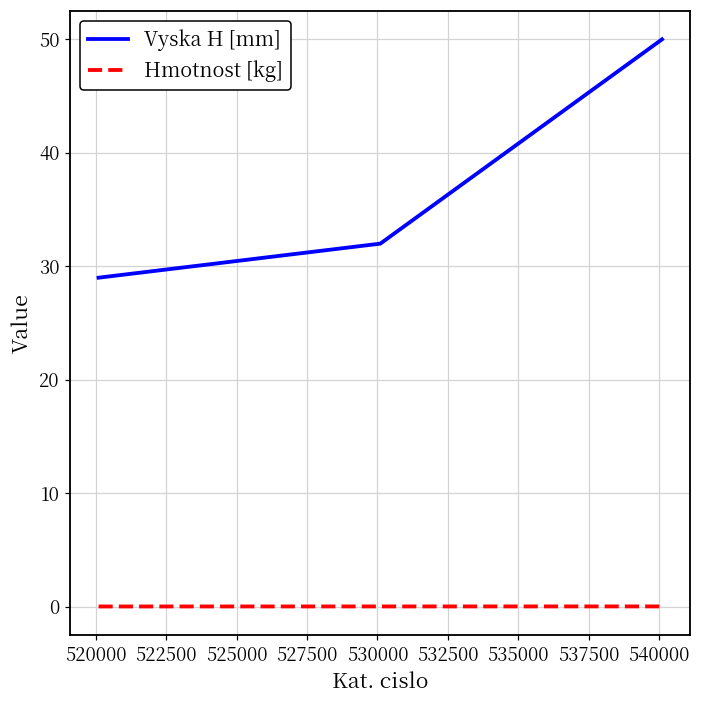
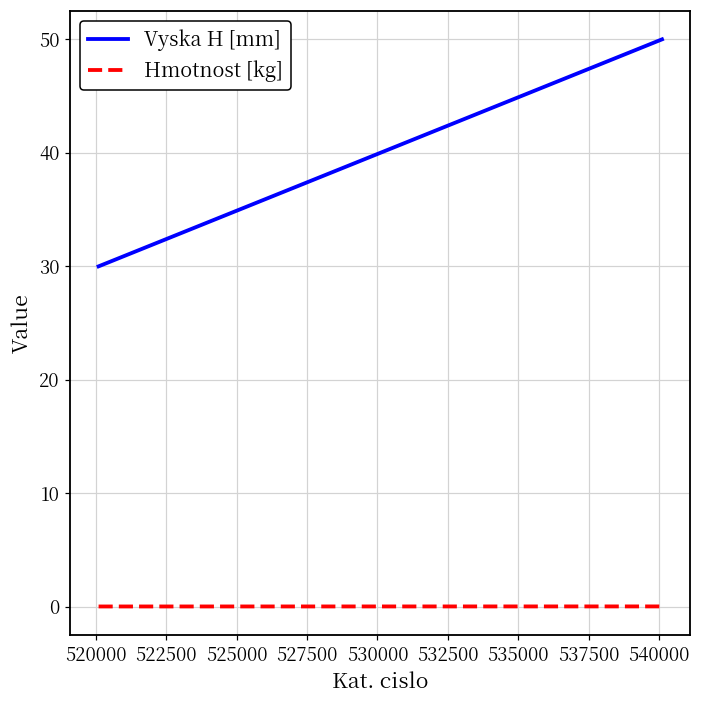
  {
    "Vyska H [mm]": {
-     "520000": 29,
-     "530000": 32,
+     "520000": 30,
+     "530000": 40,
      "540000": 50
    },
    "Hmotnost [kg]": {
      "520000": 0,
      "530000": 0,
      "540000": 0
    }
  }
